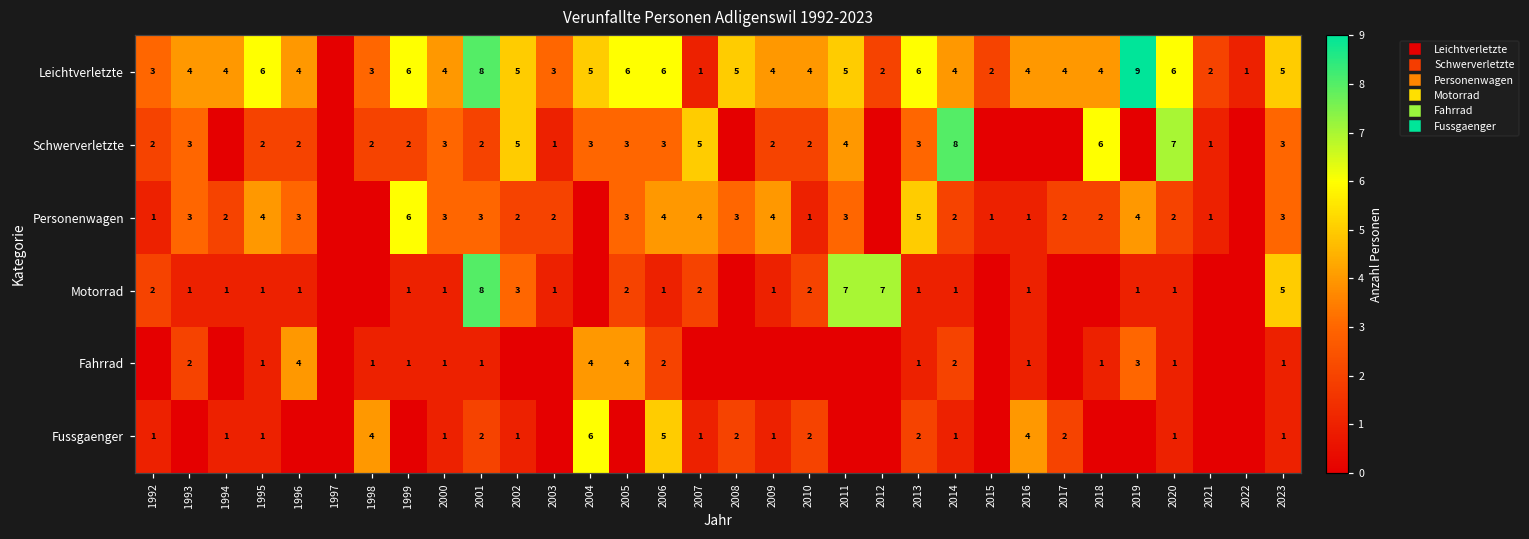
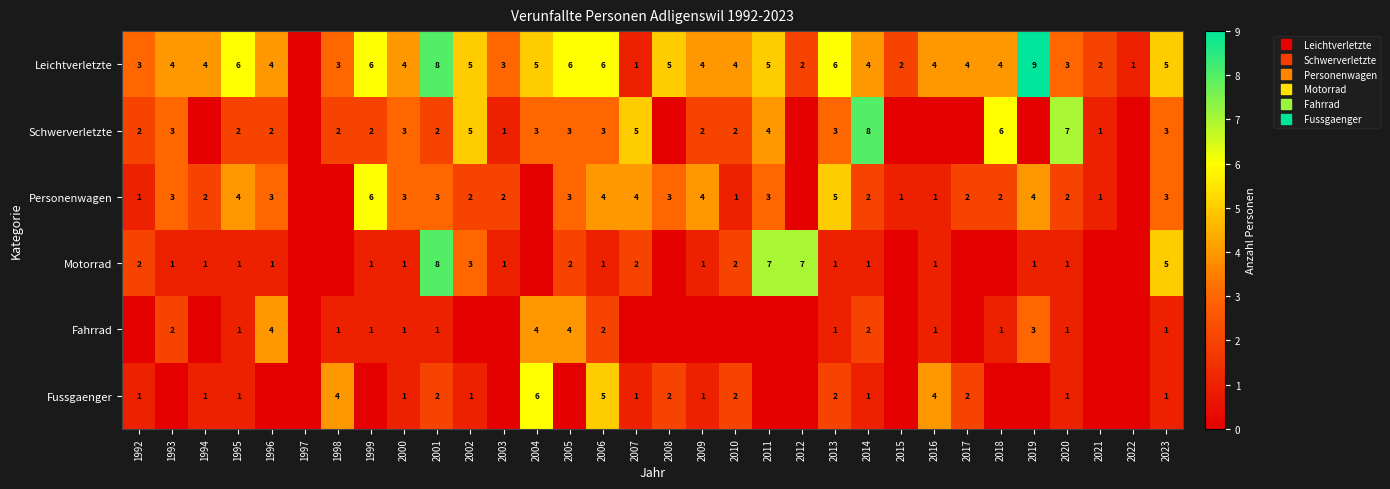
  {
    "Leichtverletzte": {
      "1992": 3,
      "1993": 4,
      "1994": 4,
      "1995": 6,
      "1996": 4,
      "1998": 3,
      "1999": 6,
      "2000": 4,
      "2001": 8,
      "2002": 5,
      "2003": 3,
      "2004": 5,
      "2005": 6,
      "2006": 6,
      "2007": 1,
      "2008": 5,
      "2009": 4,
      "2010": 4,
      "2011": 5,
      "2012": 2,
      "2013": 6,
      "2014": 4,
      "2015": 2,
      "2016": 4,
      "2017": 4,
      "2018": 4,
      "2019": 9,
-     "2020": 6,
+     "2020": 3,
      "2021": 2,
      "2022": 1,
      "2023": 5
    },
    "Schwerverletzte": {
      "1992": 2,
      "1993": 3,
      "1995": 2,
      "1996": 2,
      "1998": 2,
      "1999": 2,
      "2000": 3,
      "2001": 2,
      "2002": 5,
      "2003": 1,
      "2004": 3,
      "2005": 3,
      "2006": 3,
      "2007": 5,
      "2009": 2,
      "2010": 2,
      "2011": 4,
      "2013": 3,
      "2014": 8,
      "2018": 6,
      "2020": 7,
      "2021": 1,
      "2023": 3
    },
    "Personenwagen": {
      "1992": 1,
      "1993": 3,
      "1994": 2,
      "1995": 4,
      "1996": 3,
      "1999": 6,
      "2000": 3,
      "2001": 3,
      "2002": 2,
      "2003": 2,
      "2005": 3,
      "2006": 4,
      "2007": 4,
      "2008": 3,
      "2009": 4,
      "2010": 1,
      "2011": 3,
      "2013": 5,
      "2014": 2,
      "2015": 1,
      "2016": 1,
      "2017": 2,
      "2018": 2,
      "2019": 4,
      "2020": 2,
      "2021": 1,
      "2023": 3
    },
    "Motorrad": {
      "1992": 2,
      "1993": 1,
      "1994": 1,
      "1995": 1,
      "1996": 1,
      "1999": 1,
      "2000": 1,
      "2001": 8,
      "2002": 3,
      "2003": 1,
      "2005": 2,
      "2006": 1,
      "2007": 2,
      "2009": 1,
      "2010": 2,
      "2011": 7,
      "2012": 7,
      "2013": 1,
      "2014": 1,
      "2016": 1,
      "2019": 1,
      "2020": 1,
      "2023": 5
    },
    "Fahrrad": {
      "1993": 2,
      "1995": 1,
      "1996": 4,
      "1998": 1,
      "1999": 1,
      "2000": 1,
      "2001": 1,
      "2004": 4,
      "2005": 4,
      "2006": 2,
      "2013": 1,
      "2014": 2,
      "2016": 1,
      "2018": 1,
      "2019": 3,
      "2020": 1,
      "2023": 1
    },
    "Fussgaenger": {
      "1992": 1,
      "1994": 1,
      "1995": 1,
      "1998": 4,
      "2000": 1,
      "2001": 2,
      "2002": 1,
      "2004": 6,
      "2006": 5,
      "2007": 1,
      "2008": 2,
      "2009": 1,
      "2010": 2,
      "2013": 2,
      "2014": 1,
      "2016": 4,
      "2017": 2,
      "2020": 1,
      "2023": 1
    }
  }
